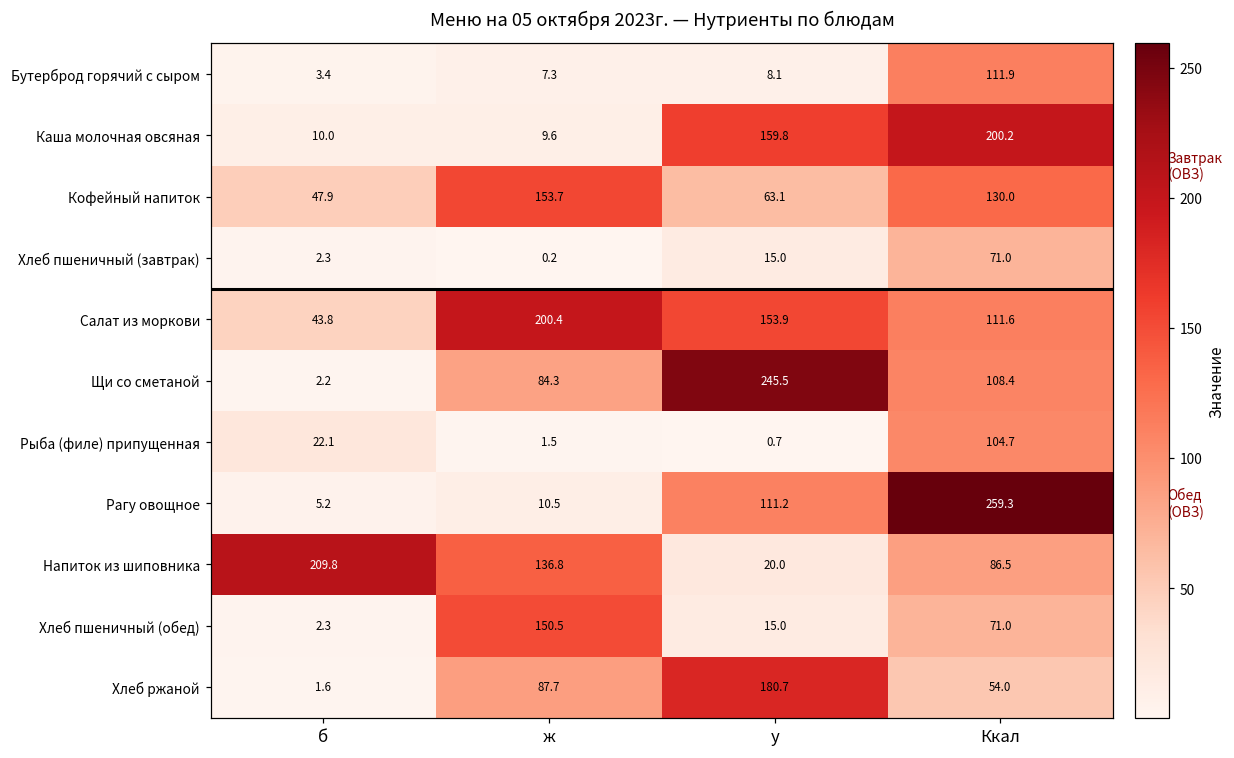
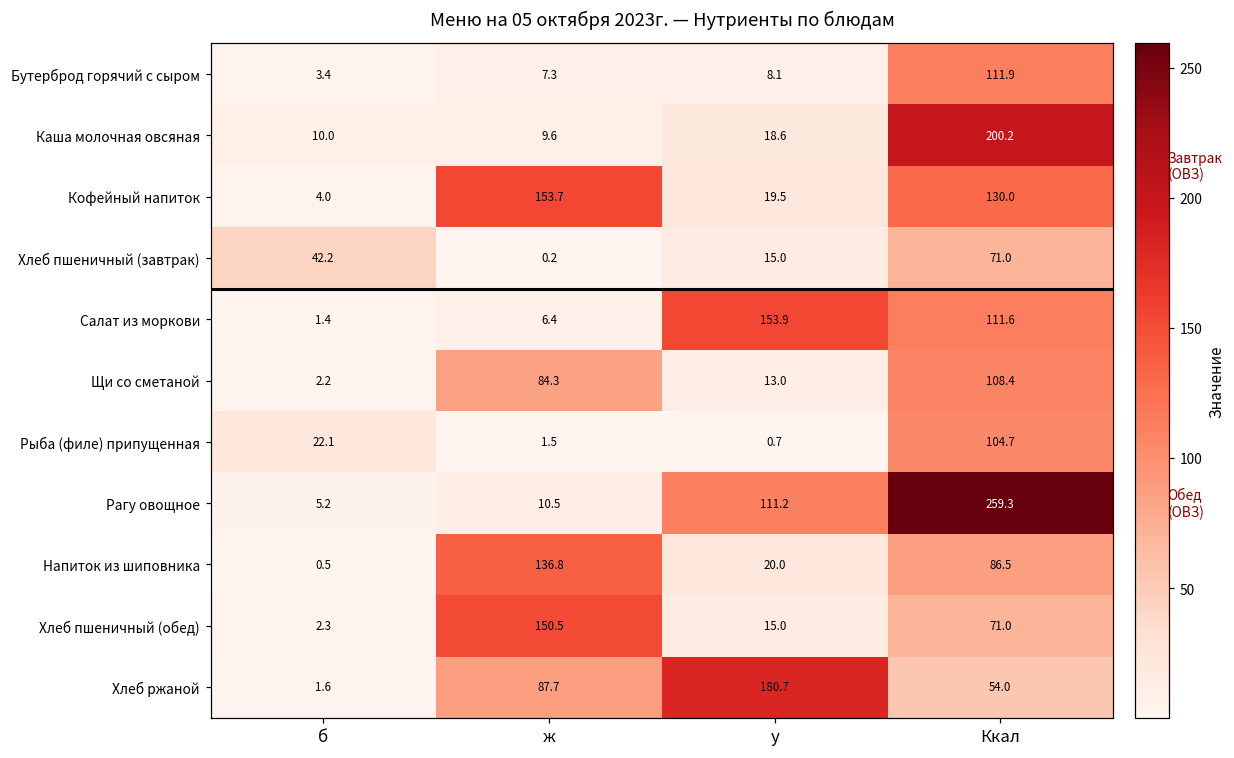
  {
    "Бутерброд горячий с сыром": {
      "б": 3.4,
      "ж": 7.3,
      "у": 8.1,
      "Ккал": 111.9
    },
    "Каша молочная овсяная": {
      "б": 10.0,
      "ж": 9.6,
-     "у": 159.8,
+     "у": 18.6,
      "Ккал": 200.2
    },
    "Кофейный напиток": {
-     "б": 47.9,
+     "б": 4.0,
      "ж": 153.7,
-     "у": 63.1,
+     "у": 19.5,
      "Ккал": 130.0
    },
    "Хлеб пшеничный (завтрак)": {
-     "б": 2.3,
+     "б": 42.2,
      "ж": 0.2,
      "у": 15.0,
      "Ккал": 71.0
    },
    "Салат из моркови": {
-     "б": 43.8,
-     "ж": 200.4,
+     "б": 1.4,
+     "ж": 6.4,
      "у": 153.9,
      "Ккал": 111.6
    },
    "Щи со сметаной": {
      "б": 2.2,
      "ж": 84.3,
-     "у": 245.5,
+     "у": 13.0,
      "Ккал": 108.4
    },
    "Рыба (филе) припущенная": {
      "б": 22.1,
      "ж": 1.5,
      "у": 0.7,
      "Ккал": 104.7
    },
    "Рагу овощное": {
      "б": 5.2,
      "ж": 10.5,
      "у": 111.2,
      "Ккал": 259.3
    },
    "Напиток из шиповника": {
-     "б": 209.8,
+     "б": 0.5,
      "ж": 136.8,
      "у": 20.0,
      "Ккал": 86.5
    },
    "Хлеб пшеничный (обед)": {
      "б": 2.3,
      "ж": 150.5,
      "у": 15.0,
      "Ккал": 71.0
    },
    "Хлеб ржаной": {
      "б": 1.6,
      "ж": 87.7,
      "у": 180.7,
      "Ккал": 54.0
    }
  }
